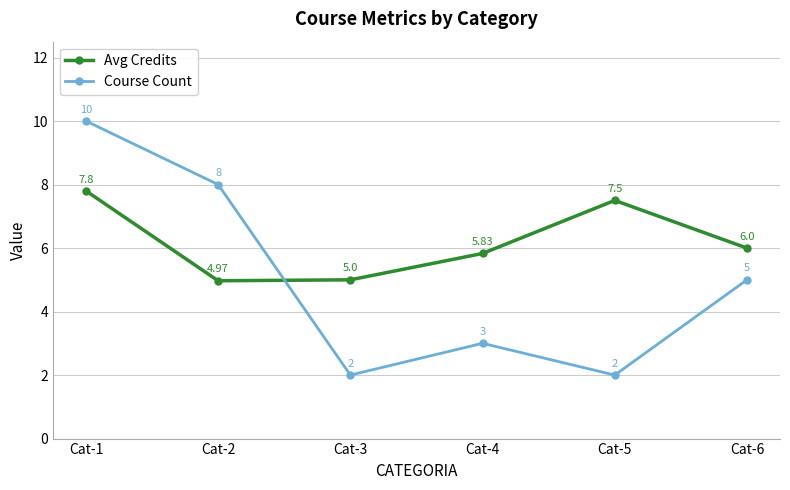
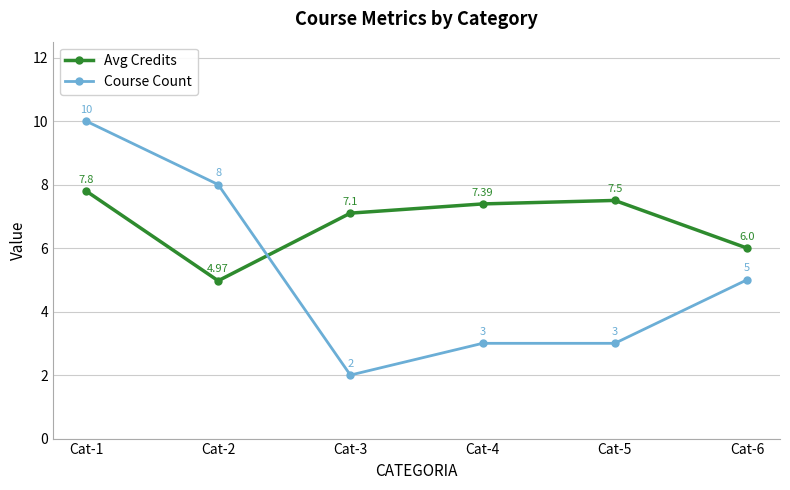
  {
    "Avg Credits": {
      "Cat-1": 7.8,
      "Cat-2": 4.97,
-     "Cat-3": 5.0,
-     "Cat-4": 5.83,
+     "Cat-3": 7.1,
+     "Cat-4": 7.39,
      "Cat-5": 7.5,
      "Cat-6": 6.0
    },
    "Course Count": {
      "Cat-1": 10,
      "Cat-2": 8,
      "Cat-3": 2,
      "Cat-4": 3,
-     "Cat-5": 2,
+     "Cat-5": 3,
      "Cat-6": 5
    }
  }
